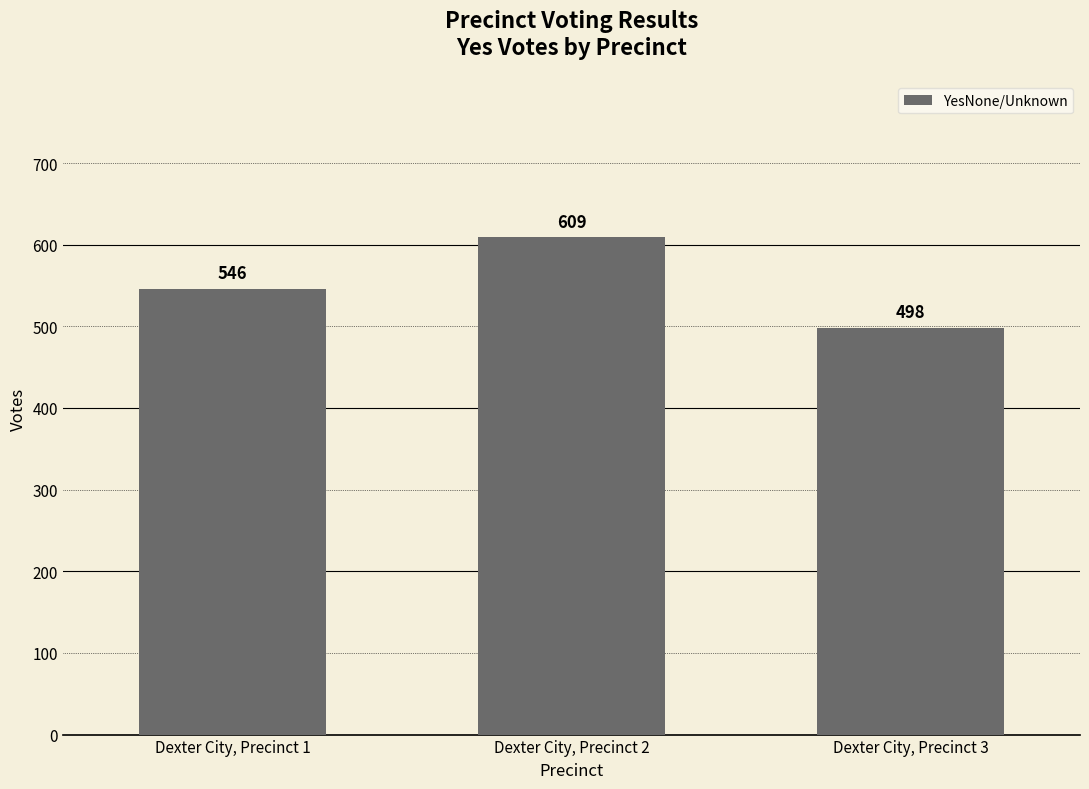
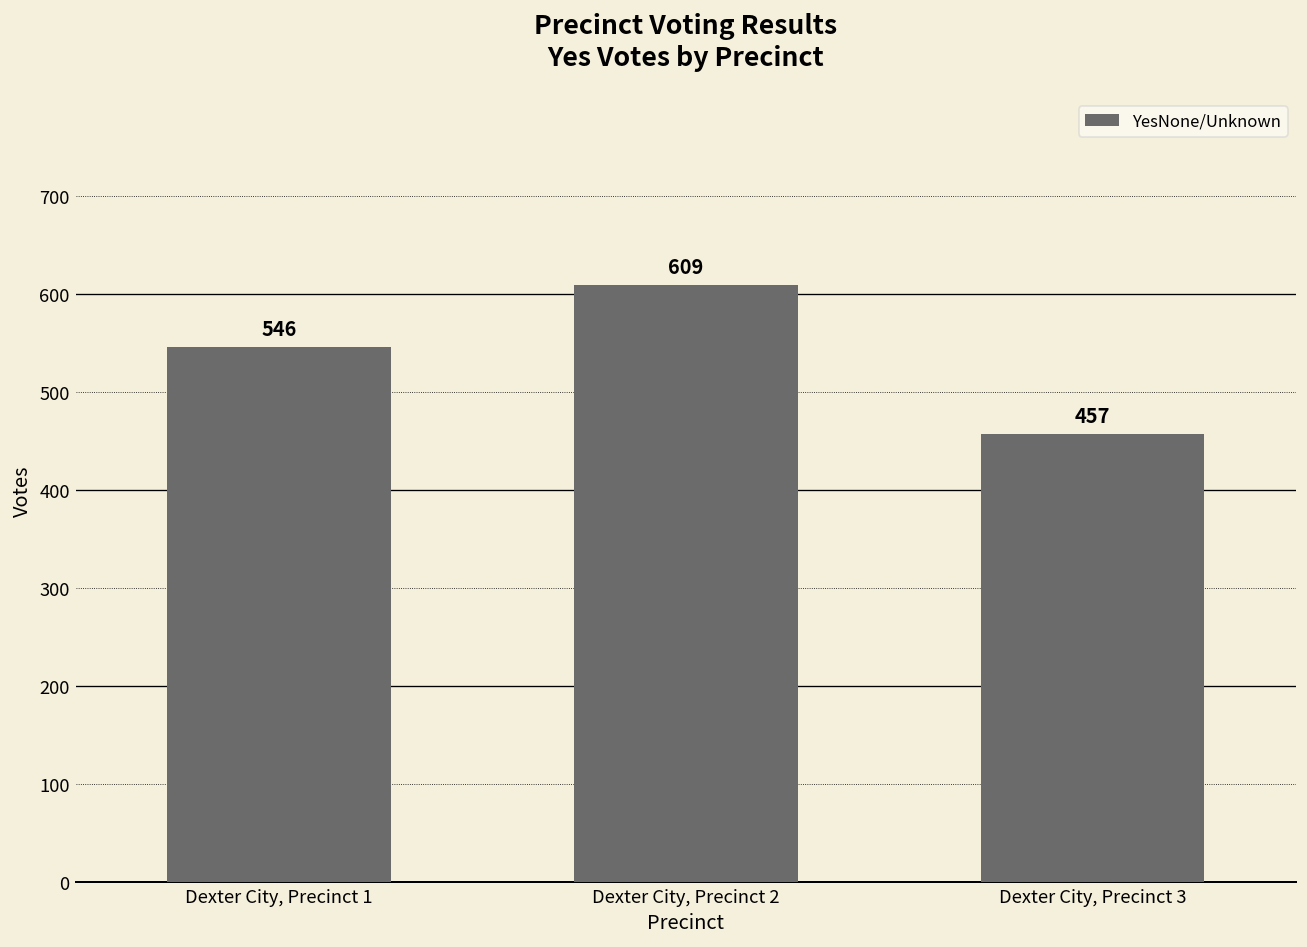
  {
    "Dexter City, Precinct 1": 546,
    "Dexter City, Precinct 2": 609,
-   "Dexter City, Precinct 3": 498
+   "Dexter City, Precinct 3": 457
  }
